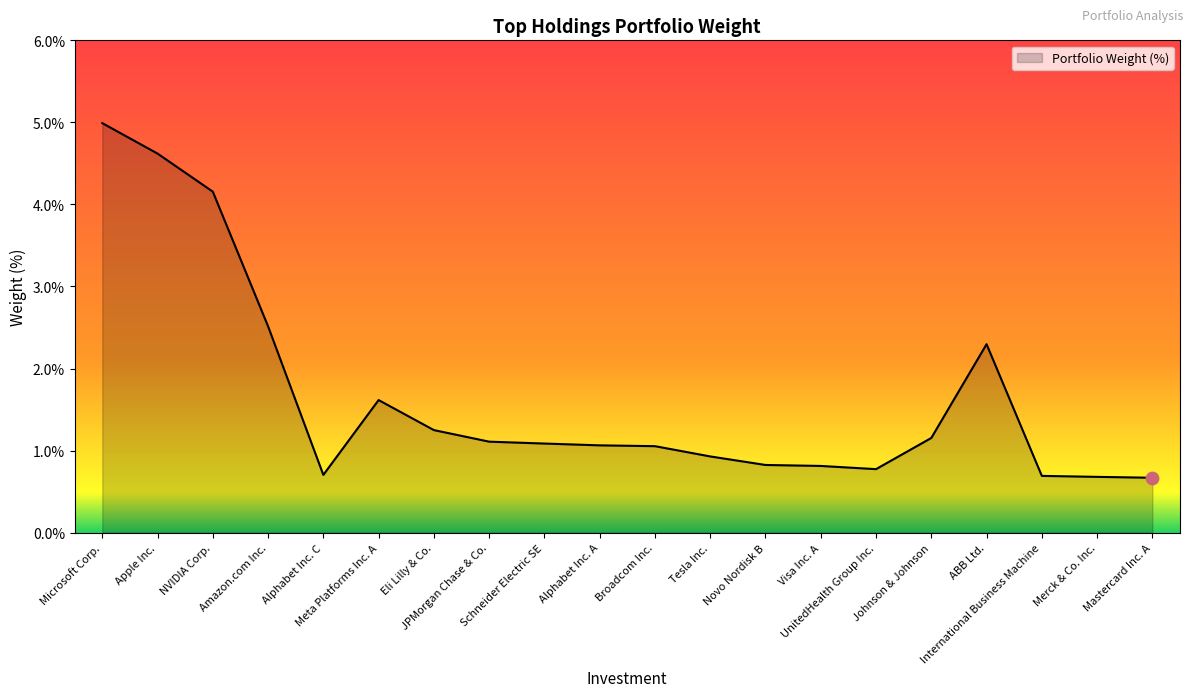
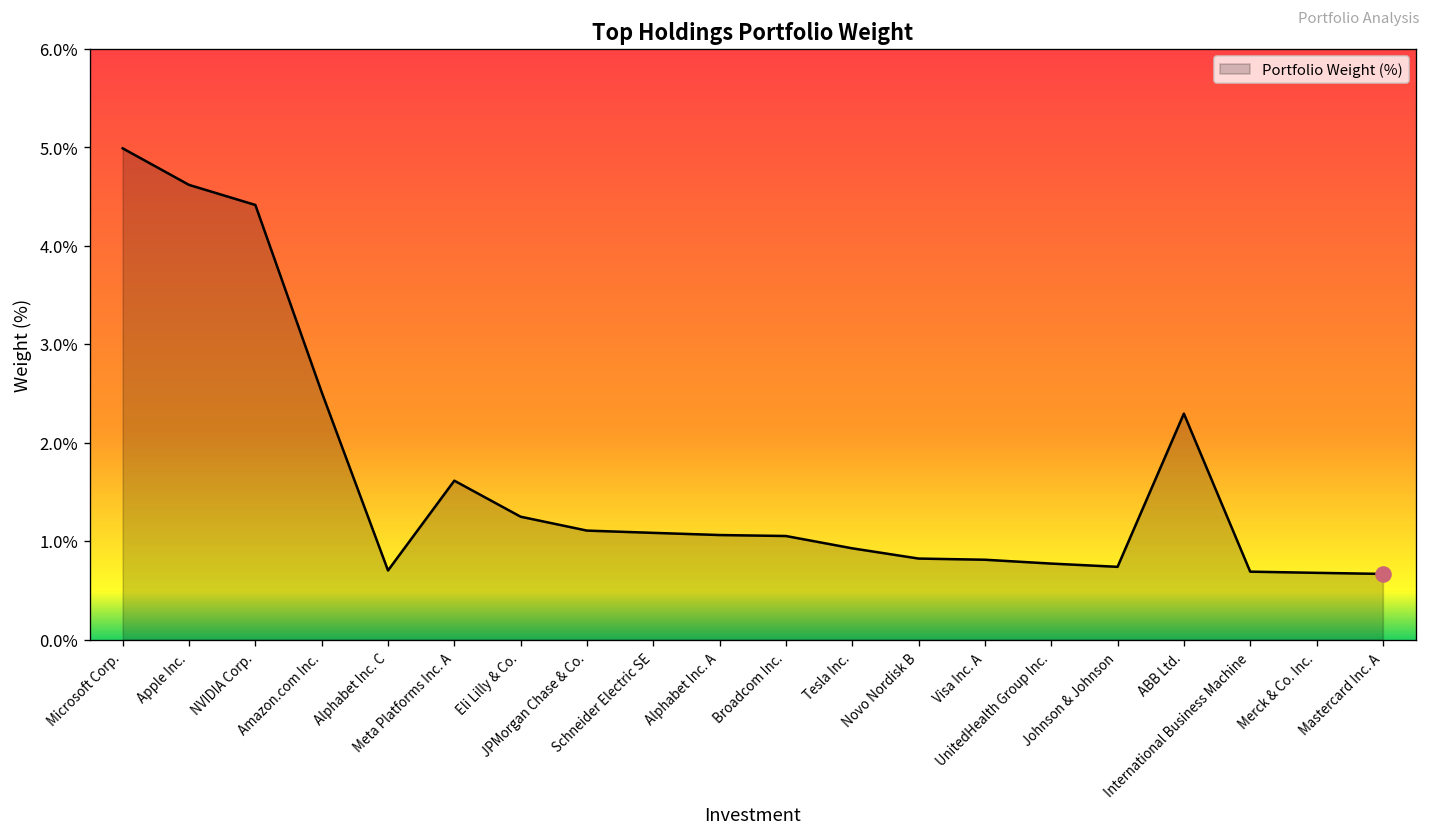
  {
    "Portfolio Weight (%)": {
      "Microsoft Corp.": "5.0%",
      "Apple Inc.": "4.6%",
-     "NVIDIA Corp.": "4.2%",
+     "NVIDIA Corp.": "4.4%",
      "Amazon.com Inc.": "2.5%",
      "Alphabet Inc. C": "0.7%",
      "Meta Platforms Inc. A": "1.6%",
      "Eli Lilly & Co.": "1.3%",
      "JPMorgan Chase & Co.": "1.1%",
      "Schneider Electric SE": "1.1%",
      "Alphabet Inc. A": "1.1%",
      "Broadcom Inc.": "1.1%",
      "Tesla Inc.": "0.9%",
      "Novo Nordisk B": "0.8%",
      "Visa Inc. A": "0.8%",
      "UnitedHealth Group Inc.": "0.8%",
-     "Johnson & Johnson": "1.2%",
+     "Johnson & Johnson": "0.7%",
      "ABB Ltd.": "2.3%",
      "International Business Machine": "0.7%",
      "Merck & Co. Inc.": "0.7%"
    }
  }
